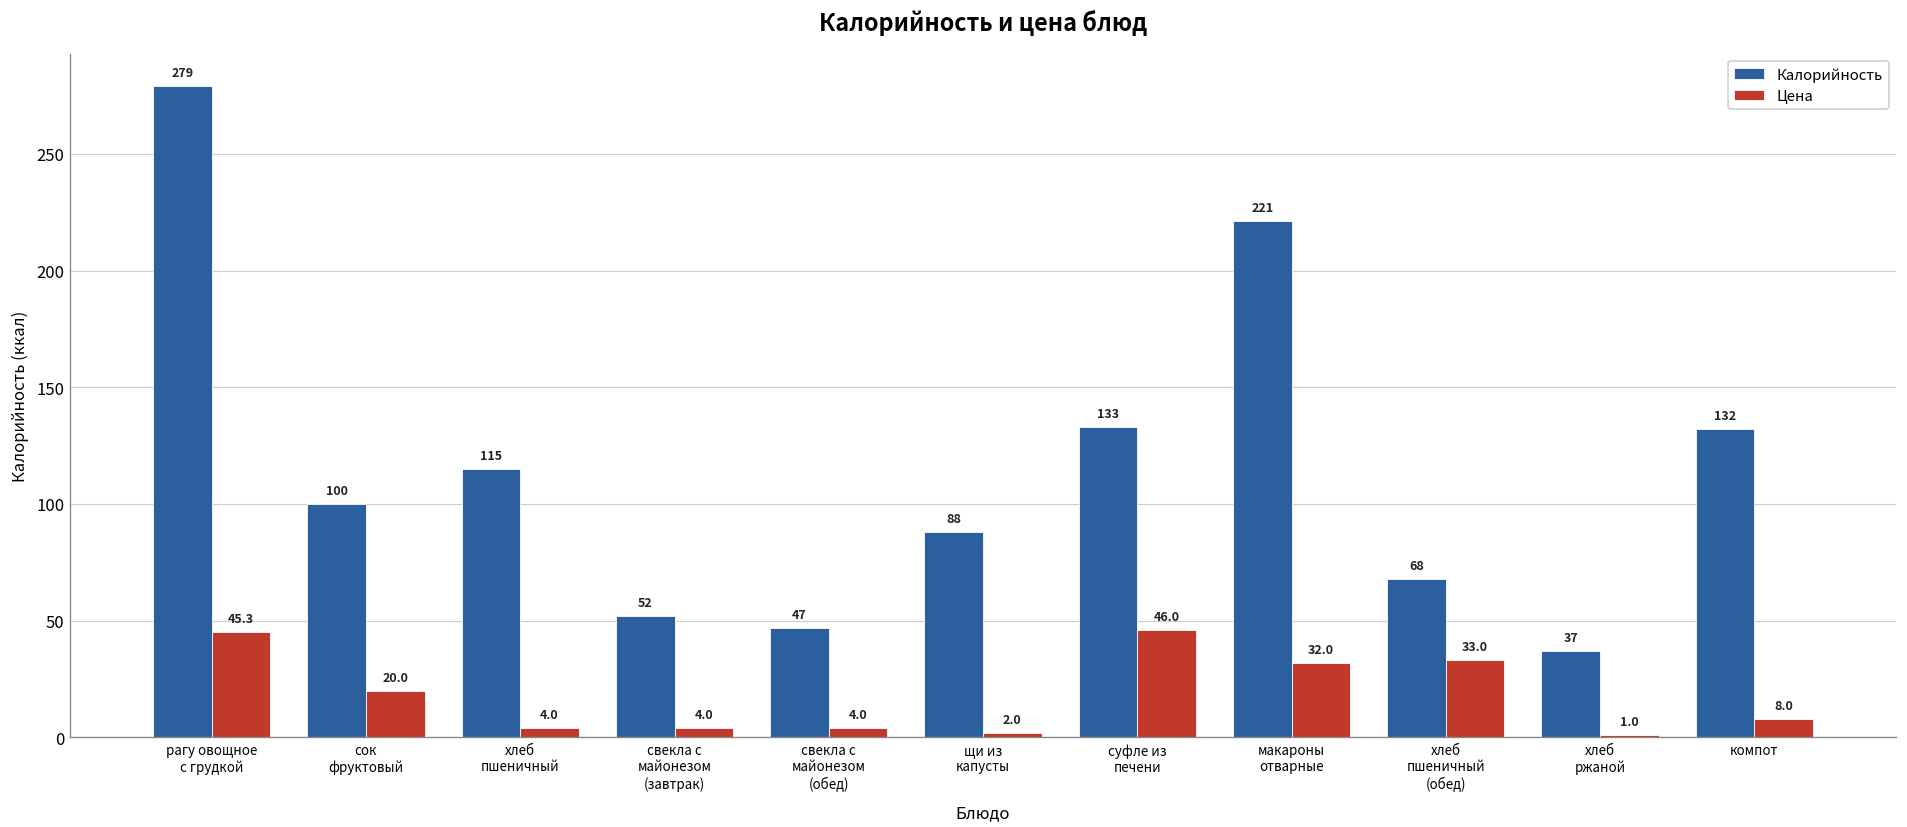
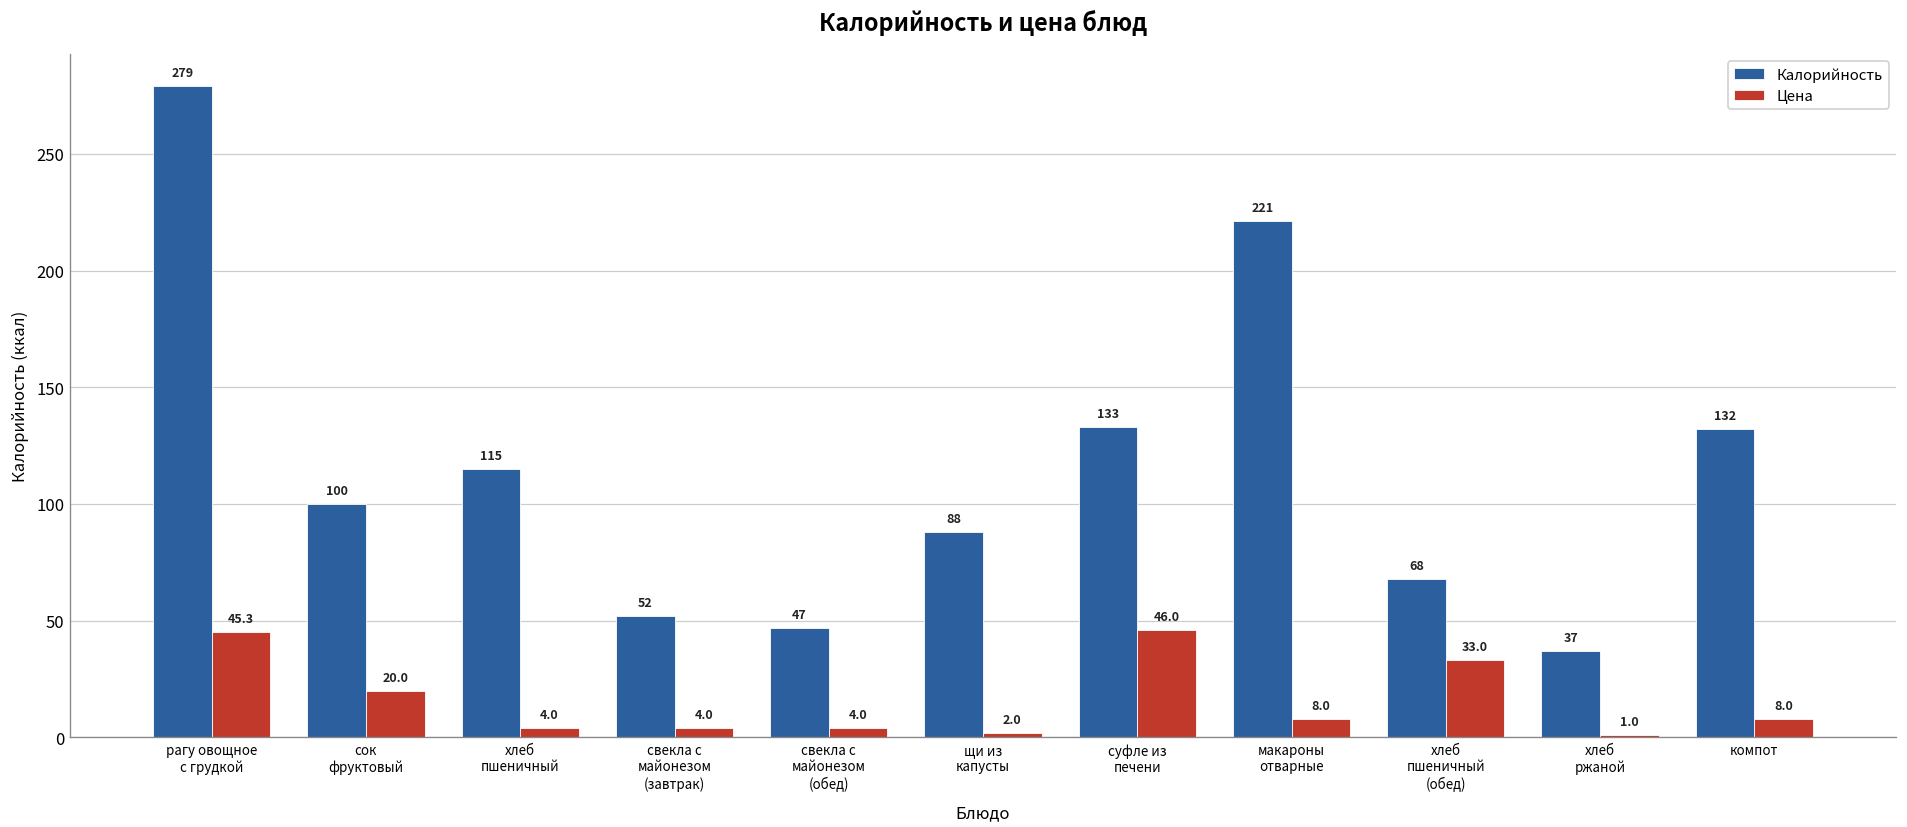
  {
    "Калорийность": {
      "рагу овощное с грудкой": 279,
      "сок фруктовый": 100,
      "хлеб пшеничный": 115,
      "свекла с майонезом (завтрак)": 52,
      "свекла с майонезом (обед)": 47,
      "щи из капусты": 88,
      "суфле из печени": 133,
      "макароны отварные": 221,
      "хлеб пшеничный (обед)": 68,
      "хлеб ржаной": 37,
      "компот": 132
    },
    "Цена": {
      "рагу овощное с грудкой": 45.3,
      "сок фруктовый": 20.0,
      "хлеб пшеничный": 4.0,
      "свекла с майонезом (завтрак)": 4.0,
      "свекла с майонезом (обед)": 4.0,
      "щи из капусты": 2.0,
      "суфле из печени": 46.0,
-     "макароны отварные": 32.0,
+     "макароны отварные": 8.0,
      "хлеб пшеничный (обед)": 33.0,
      "хлеб ржаной": 1.0,
      "компот": 8.0
    }
  }
